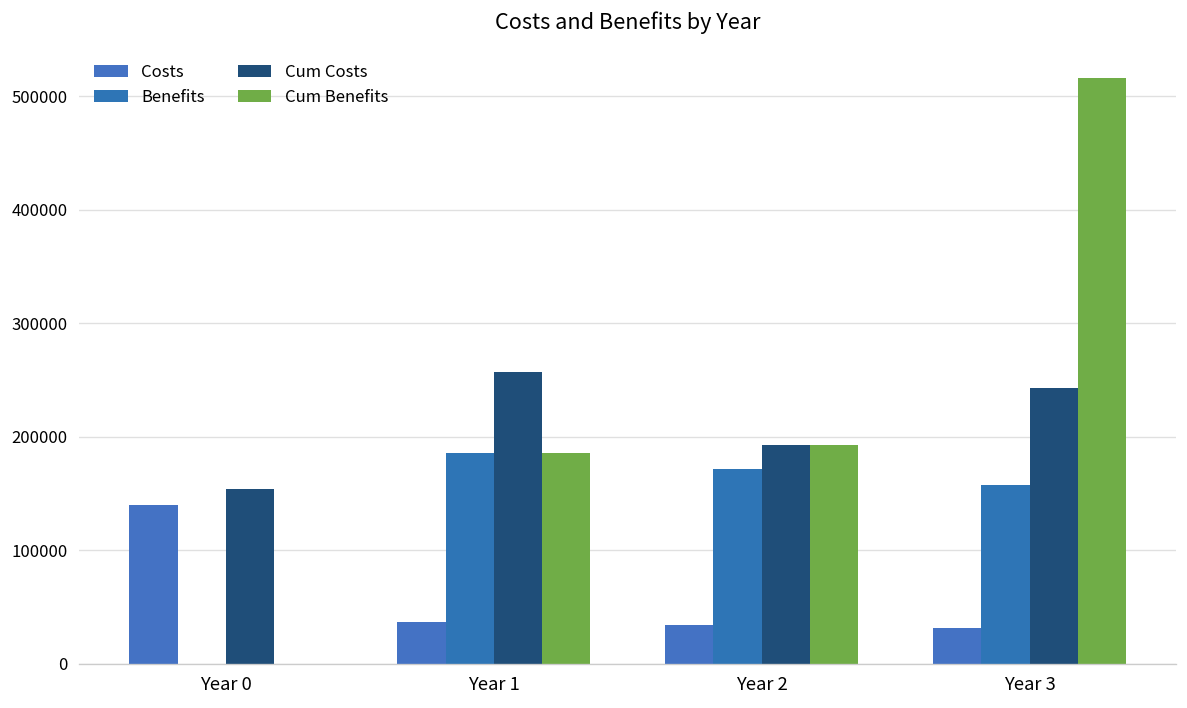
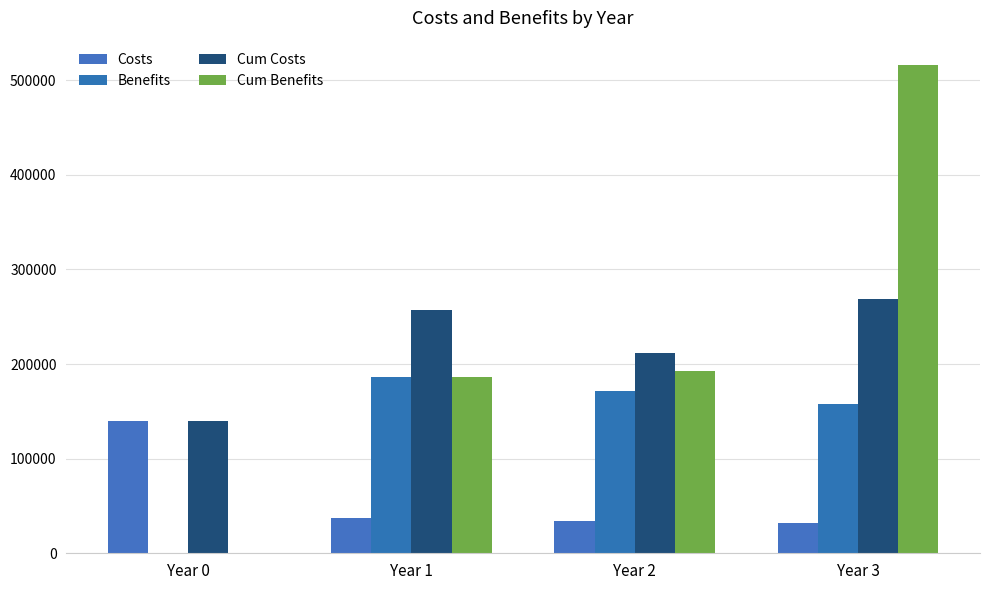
  {
    "Cum Costs": {
-     "Year 0": 150000,
+     "Year 0": 140000,
      "Year 1": 260000,
-     "Year 2": 190000,
-     "Year 3": 240000
+     "Year 2": 210000,
+     "Year 3": 270000
    },
    "Cum Benefits": {
      "Year 0": 0,
      "Year 1": 190000,
      "Year 2": 190000,
      "Year 3": 520000
    }
  }
